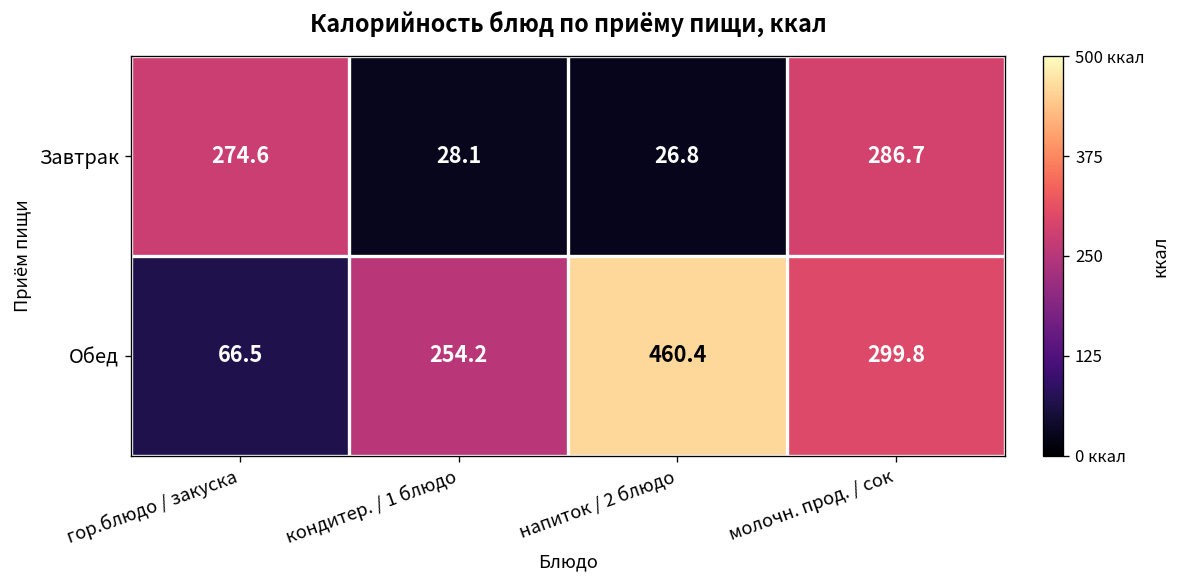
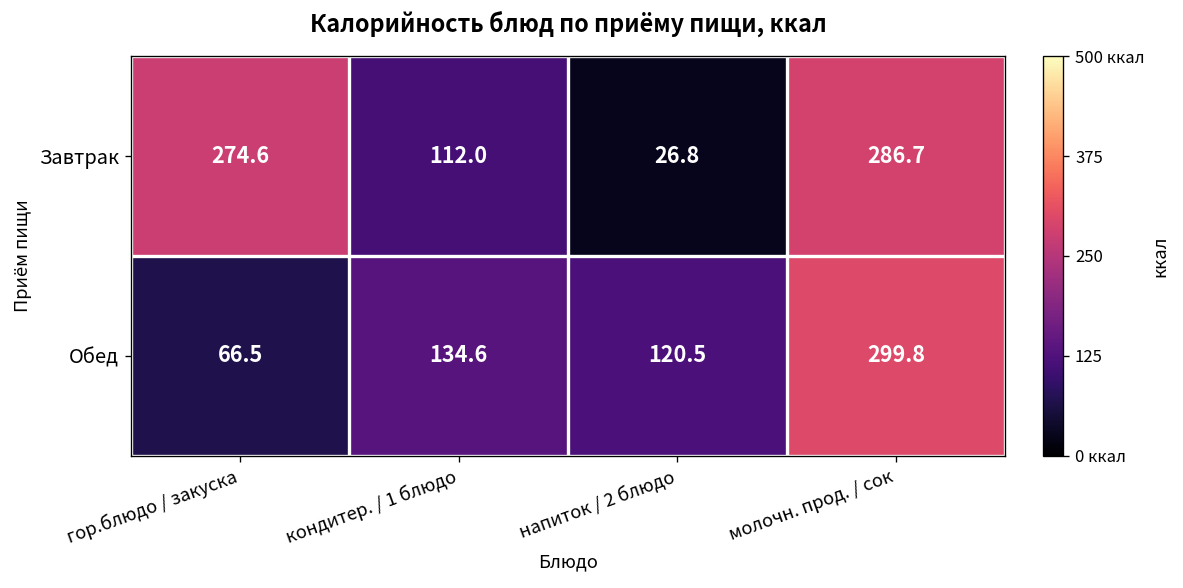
  {
    "Завтрак": {
      "гор.блюдо / закуска": 274.6,
-     "кондитер. / 1 блюдо": 28.1,
+     "кондитер. / 1 блюдо": 112.0,
      "напиток / 2 блюдо": 26.8,
      "молочн. прод. / сок": 286.7
    },
    "Обед": {
      "гор.блюдо / закуска": 66.5,
-     "кондитер. / 1 блюдо": 254.2,
-     "напиток / 2 блюдо": 460.4,
+     "кондитер. / 1 блюдо": 134.6,
+     "напиток / 2 блюдо": 120.5,
      "молочн. прод. / сок": 299.8
    }
  }
